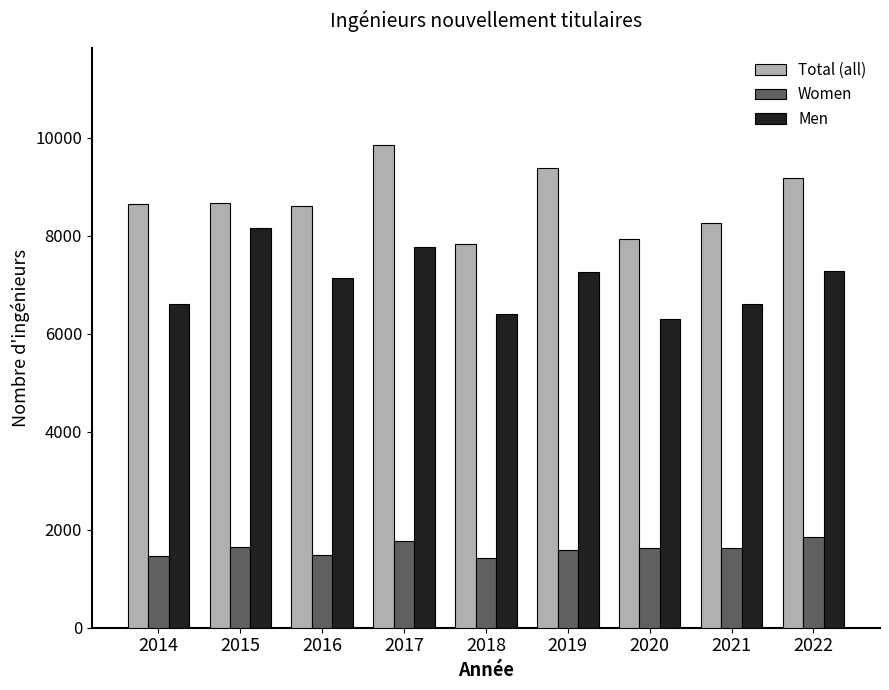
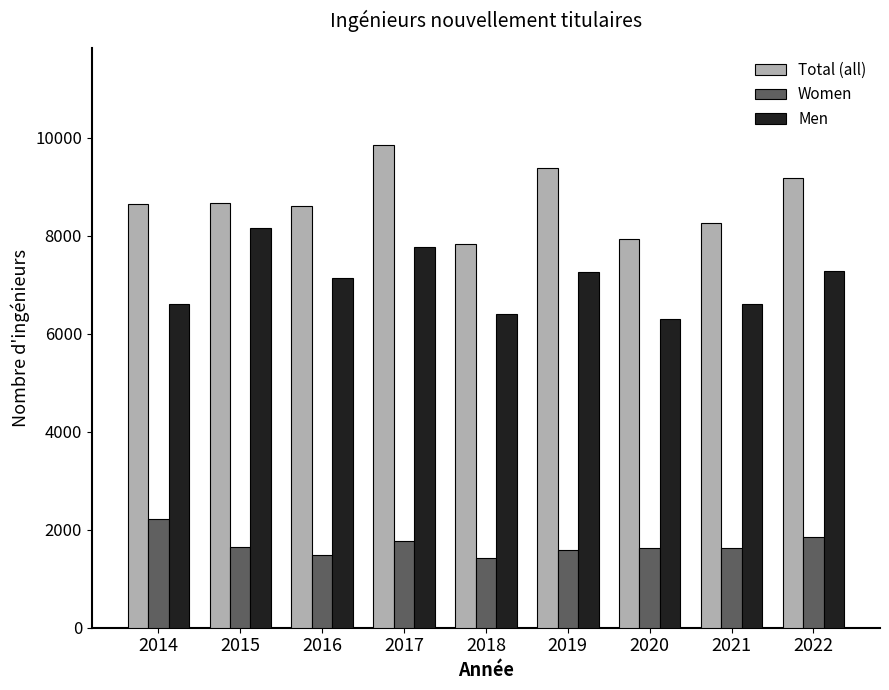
  {
    "Total (all)": {
      "2014": 8600,
      "2015": 8700,
      "2016": 8600,
      "2017": 9900,
      "2018": 7800,
      "2019": 9400,
      "2020": 7900,
      "2021": 8300,
      "2022": 9200
    },
    "Women": {
-     "2014": 1500,
+     "2014": 2200,
      "2015": 1700,
      "2016": 1500,
      "2017": 1800,
      "2018": 1400,
      "2019": 1600,
      "2020": 1600,
      "2021": 1600,
      "2022": 1900
    },
    "Men": {
      "2014": 6600,
      "2015": 8200,
      "2016": 7100,
      "2017": 7800,
      "2018": 6400,
      "2019": 7300,
      "2020": 6300,
      "2021": 6600,
      "2022": 7300
    }
  }
